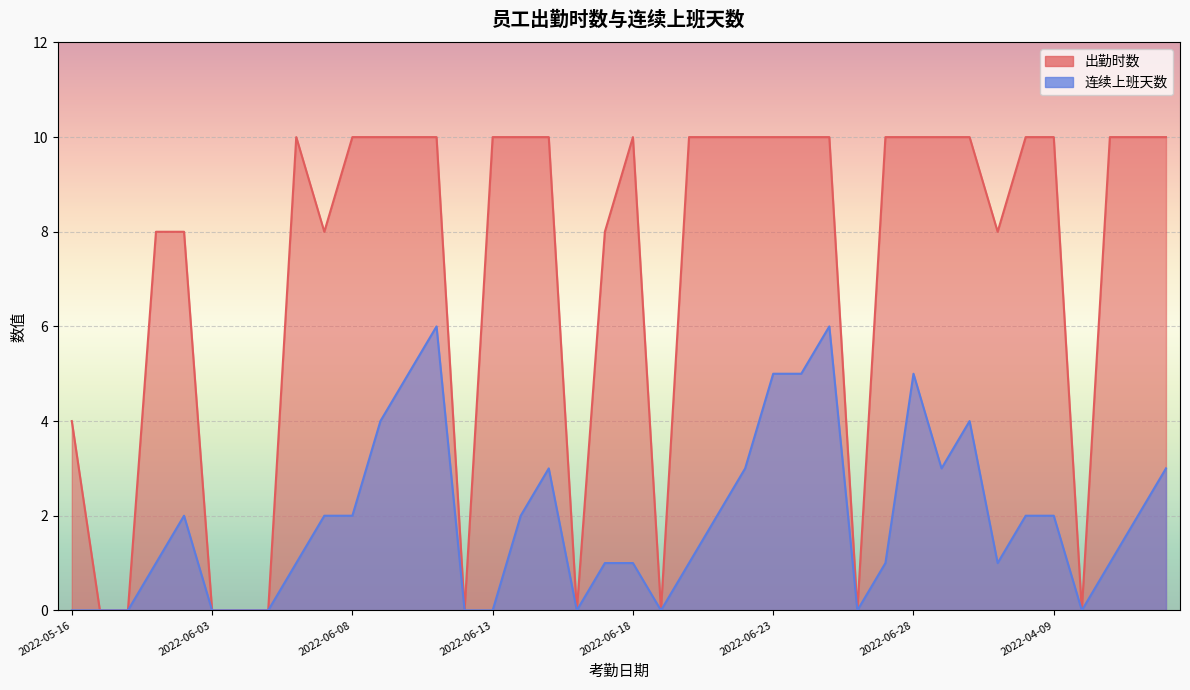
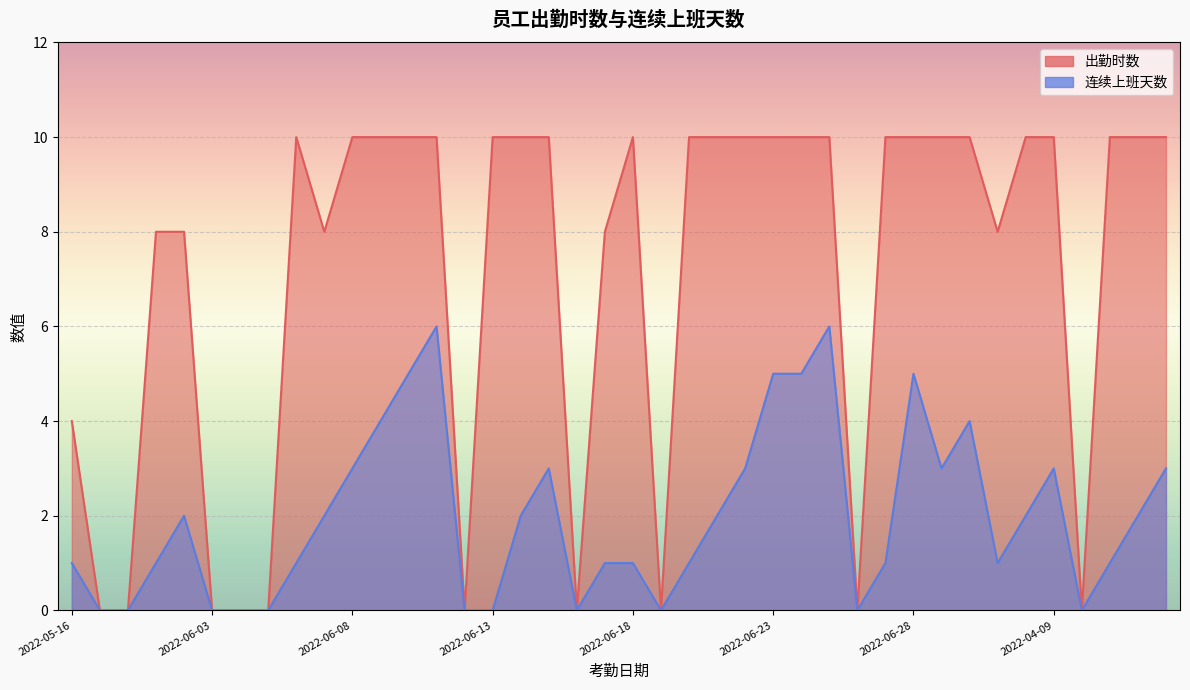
  {
    "出勤时数": {
      "2022-05-16": 4,
      "2022-06-08": 10,
      "2022-06-13": 10,
      "2022-06-18": 10,
      "2022-06-23": 10,
      "2022-06-28": 10,
      "2022-04-09": 10
    },
    "连续上班天数": {
-     "2022-05-16": 0,
-     "2022-06-08": 2,
+     "2022-05-16": 1,
+     "2022-06-08": 3,
      "2022-06-13": 0,
      "2022-06-18": 1,
      "2022-06-23": 5,
      "2022-06-28": 5,
-     "2022-04-09": 2
+     "2022-04-09": 3
    }
  }
